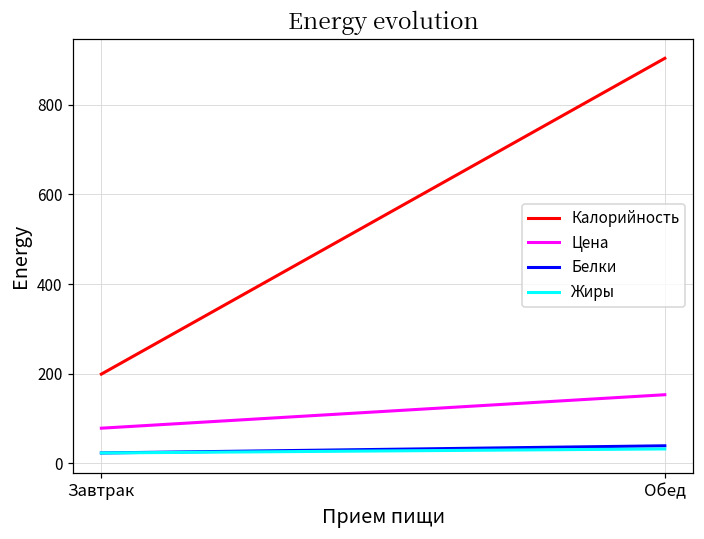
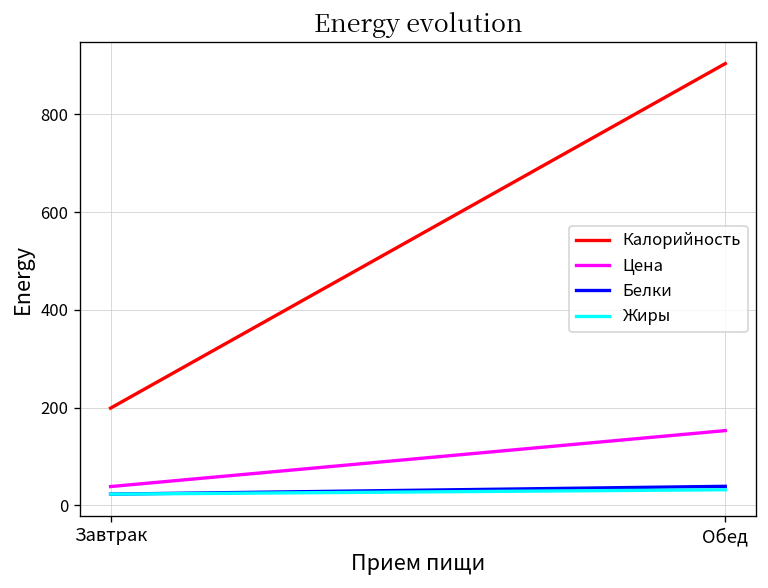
  {
    "Калорийность": {
      "Завтрак": 200,
      "Обед": 900
    },
    "Цена": {
-     "Завтрак": 80,
+     "Завтрак": 40,
      "Обед": 150
    },
    "Белки": {
      "Обед": 40
    },
    "Жиры": {
      "Обед": 30
    }
  }
